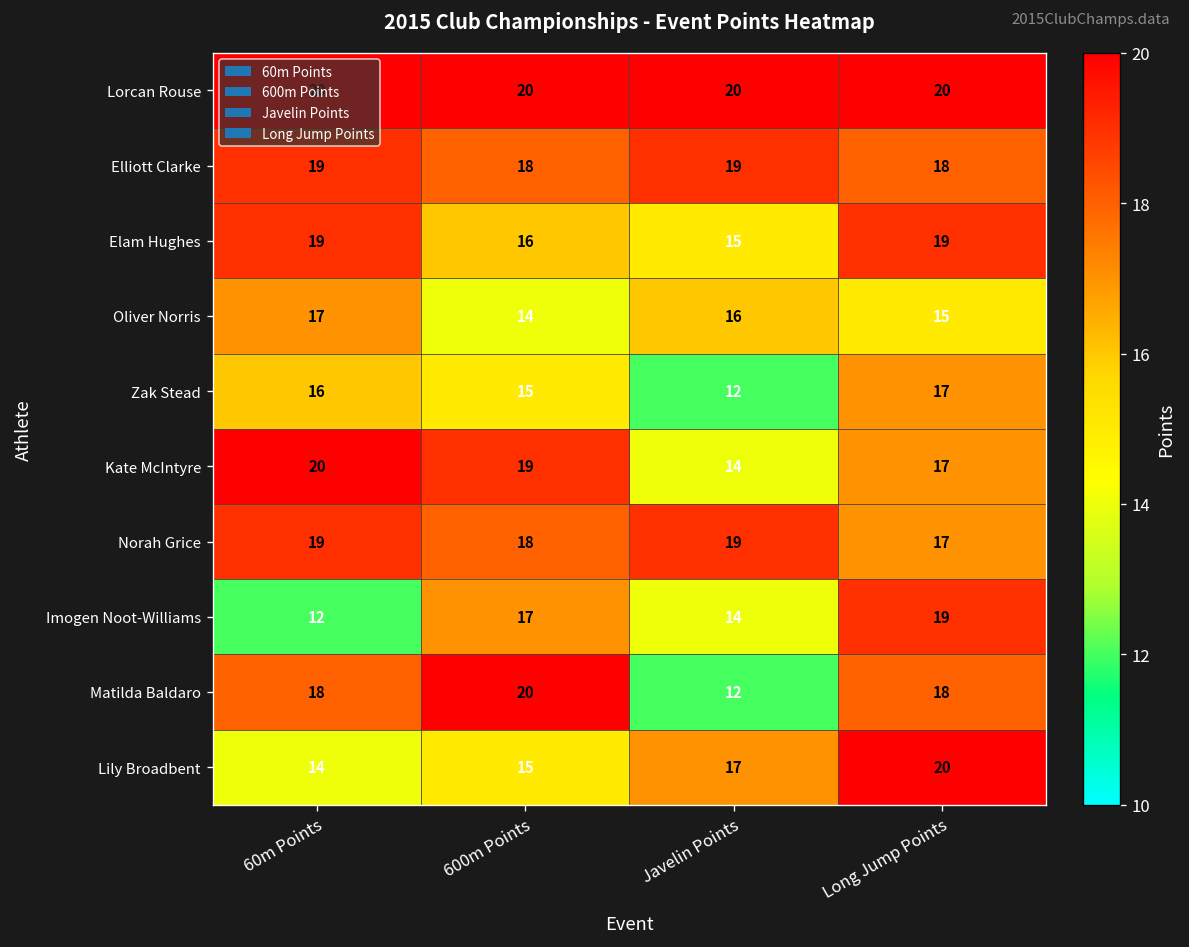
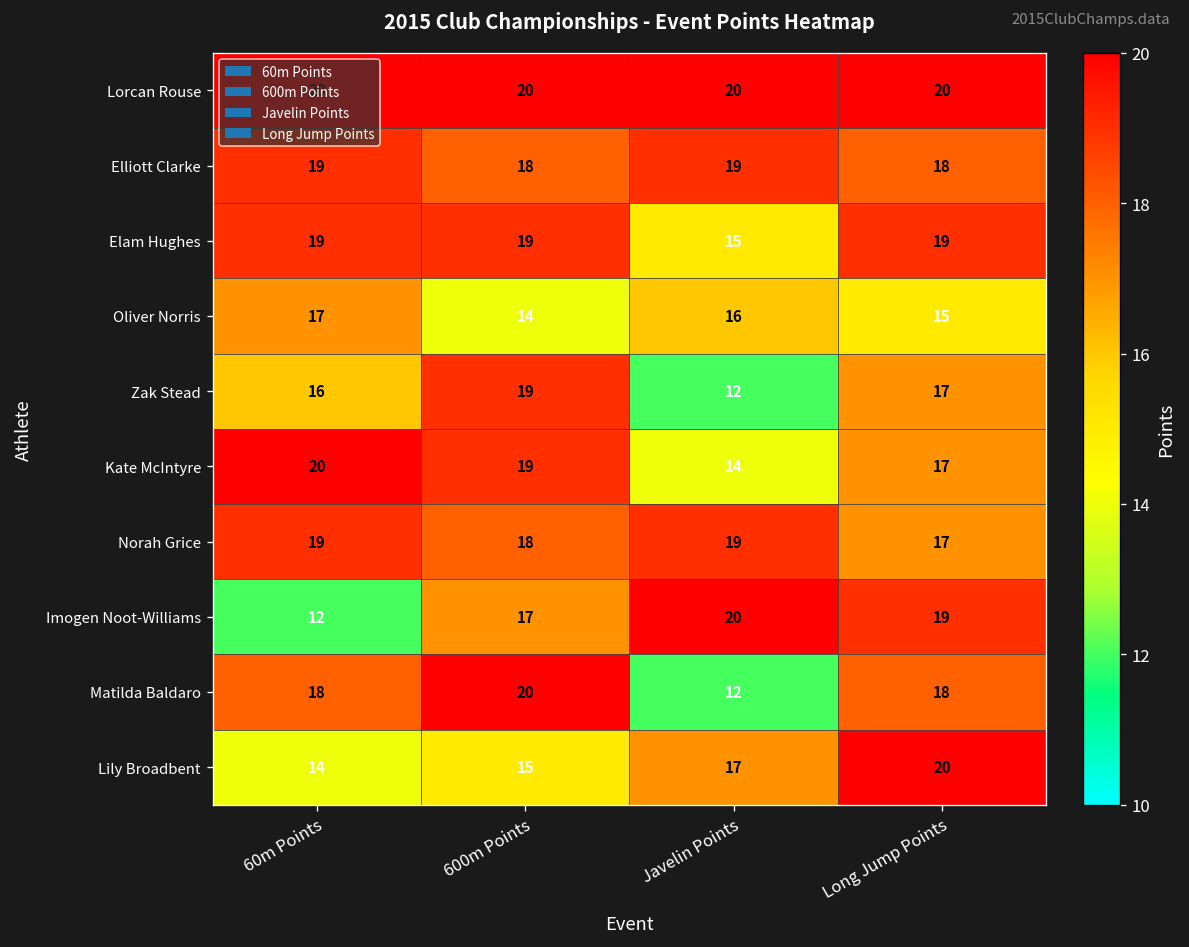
  {
    "Lorcan Rouse": {
      "600m Points": 20,
      "Javelin Points": 20,
      "Long Jump Points": 20
    },
    "Elliott Clarke": {
      "60m Points": 19,
      "600m Points": 18,
      "Javelin Points": 19,
      "Long Jump Points": 18
    },
    "Elam Hughes": {
      "60m Points": 19,
-     "600m Points": 16,
+     "600m Points": 19,
      "Javelin Points": 15,
      "Long Jump Points": 19
    },
    "Oliver Norris": {
      "60m Points": 17,
      "600m Points": 14,
      "Javelin Points": 16,
      "Long Jump Points": 15
    },
    "Zak Stead": {
      "60m Points": 16,
-     "600m Points": 15,
+     "600m Points": 19,
      "Javelin Points": 12,
      "Long Jump Points": 17
    },
    "Kate McIntyre": {
      "60m Points": 20,
      "600m Points": 19,
      "Javelin Points": 14,
      "Long Jump Points": 17
    },
    "Norah Grice": {
      "60m Points": 19,
      "600m Points": 18,
      "Javelin Points": 19,
      "Long Jump Points": 17
    },
    "Imogen Noot-Williams": {
      "60m Points": 12,
      "600m Points": 17,
-     "Javelin Points": 14,
+     "Javelin Points": 20,
      "Long Jump Points": 19
    },
    "Matilda Baldaro": {
      "60m Points": 18,
      "600m Points": 20,
      "Javelin Points": 12,
      "Long Jump Points": 18
    },
    "Lily Broadbent": {
      "60m Points": 14,
      "600m Points": 15,
      "Javelin Points": 17,
      "Long Jump Points": 20
    }
  }
